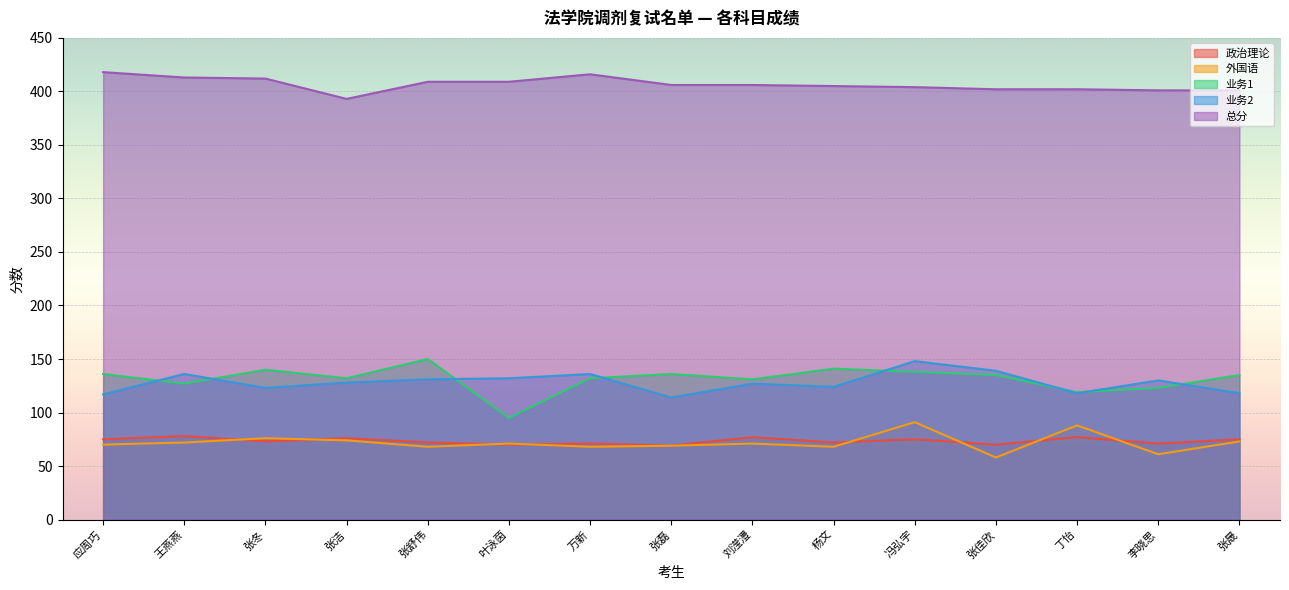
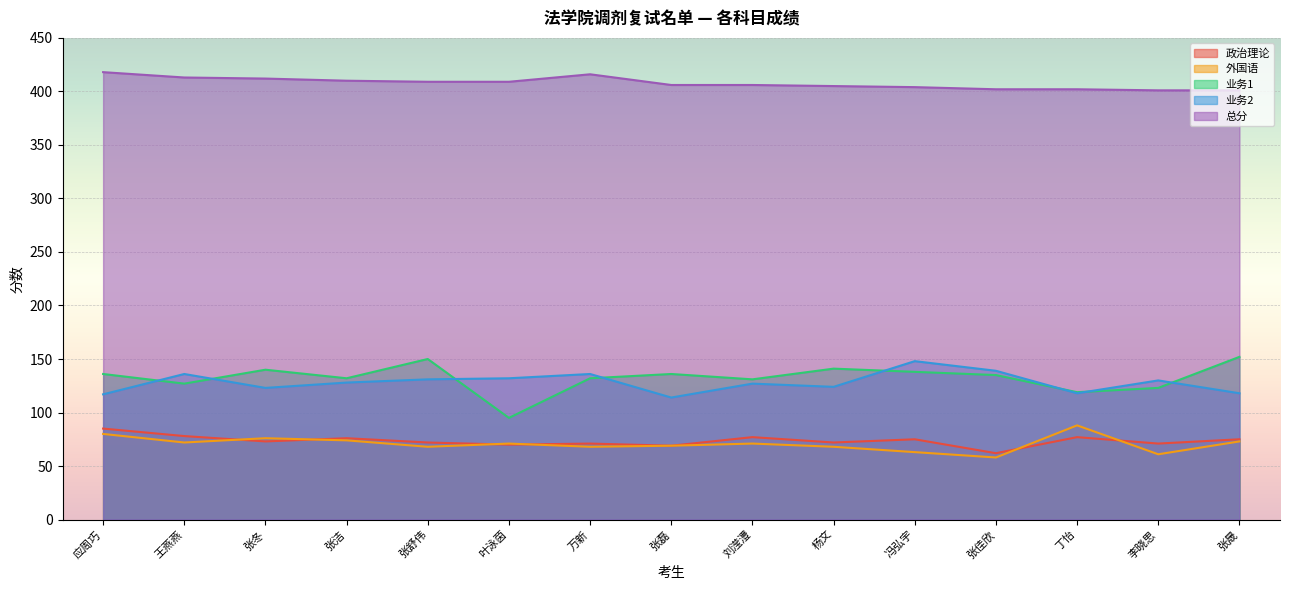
  {
    "政治理论": {
-     "应周巧": 75,
+     "应周巧": 85,
      "王燕燕": 78,
      "张冬": 73,
      "张舒伟": 72,
      "万新": 71,
      "刘滢澧": 77,
      "杨文": 72,
      "冯弘宇": 75,
-     "张佳欣": 70,
+     "张佳欣": 62,
      "丁怡": 77,
      "李晓思": 71
    },
    "外国语": {
-     "应周巧": 70,
+     "应周巧": 80,
      "王燕燕": 72,
      "张冬": 76,
      "张舒伟": 68,
      "万新": 68,
      "刘滢澧": 71,
      "杨文": 68,
-     "冯弘宇": 91,
+     "冯弘宇": 63,
      "张佳欣": 58,
      "丁怡": 88,
      "李晓思": 61
    },
    "业务1": {
      "应周巧": 136,
      "王燕燕": 127,
      "张冬": 140,
      "张洁": 132,
      "张舒伟": 150,
      "叶泳茵": 95,
      "万新": 132,
      "张磊": 136,
      "刘滢澧": 131,
      "杨文": 141,
      "冯弘宇": 138,
      "张佳欣": 135,
      "李晓思": 123,
-     "张晟": 135
+     "张晟": 152
    },
    "业务2": {
      "应周巧": 117,
      "王燕燕": 136,
      "张冬": 123,
      "张洁": 128,
      "张舒伟": 131,
      "叶泳茵": 132,
      "万新": 136,
      "张磊": 114,
      "刘滢澧": 127,
      "杨文": 124,
      "冯弘宇": 148,
      "张佳欣": 139,
      "李晓思": 130,
      "张晟": 118
    },
    "总分": {
      "应周巧": 418,
      "王燕燕": 413,
      "张冬": 412,
-     "张洁": 393,
+     "张洁": 410,
      "张舒伟": 409,
      "叶泳茵": 409,
      "万新": 416,
      "张磊": 406,
      "刘滢澧": 406,
      "杨文": 405,
      "冯弘宇": 404,
      "张佳欣": 402,
      "丁怡": 402,
      "李晓思": 401
    }
  }
